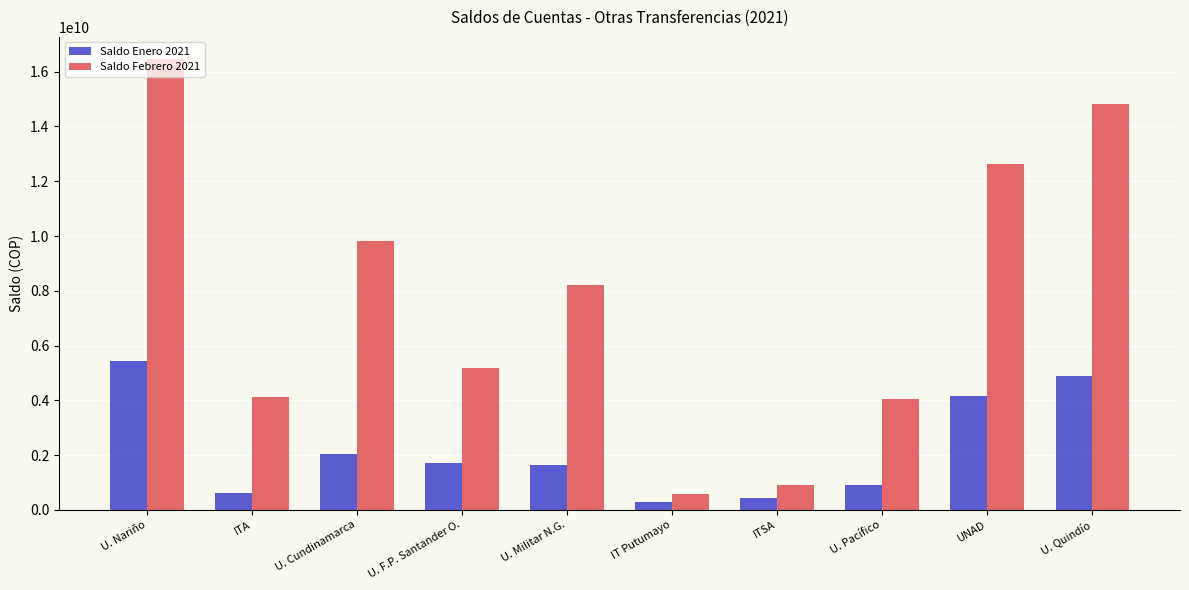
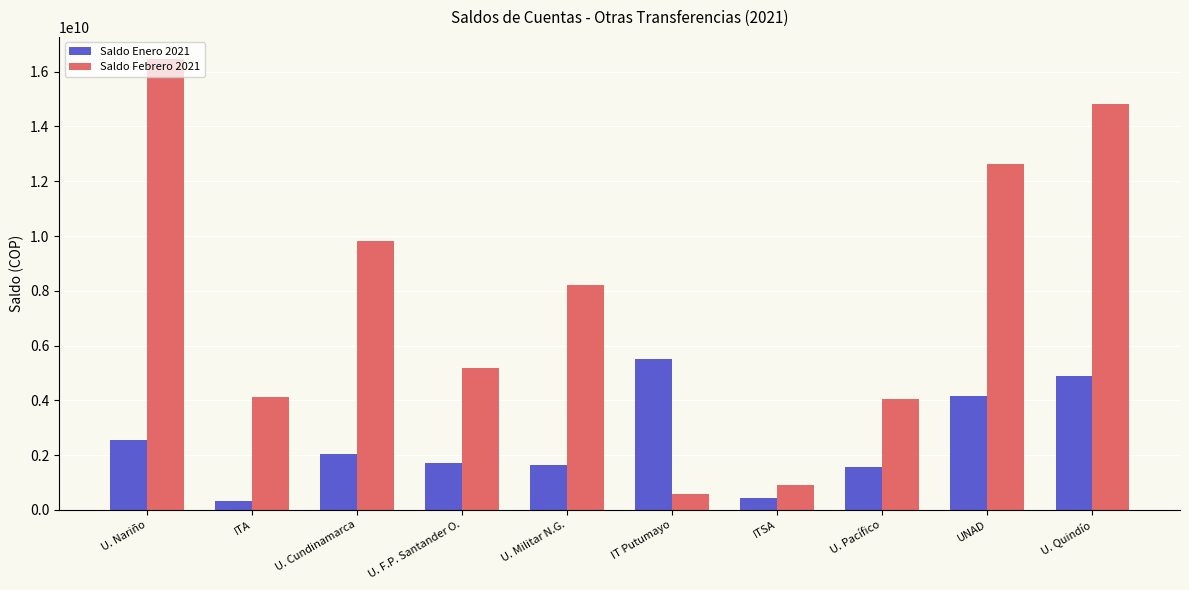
  {
    "Saldo Enero 2021": {
-     "U. Nariño": 5400000000,
-     "ITA": 600000000,
+     "U. Nariño": 2500000000,
+     "ITA": 300000000,
      "U. Cundinamarca": 2000000000,
      "U. F.P. Santander O.": 1700000000,
      "U. Militar N.G.": 1600000000,
-     "IT Putumayo": 300000000,
+     "IT Putumayo": 5500000000,
      "ITSA": 400000000,
-     "U. Pacífico": 900000000,
+     "U. Pacífico": 1500000000,
      "UNAD": 4200000000,
      "U. Quindío": 4900000000
    },
    "Saldo Febrero 2021": {
      "ITA": 4100000000,
      "U. Cundinamarca": 9800000000,
      "U. F.P. Santander O.": 5200000000,
      "U. Militar N.G.": 8200000000,
      "IT Putumayo": 600000000,
      "ITSA": 900000000,
      "U. Pacífico": 4100000000,
      "UNAD": 12600000000,
      "U. Quindío": 14800000000
    }
  }
